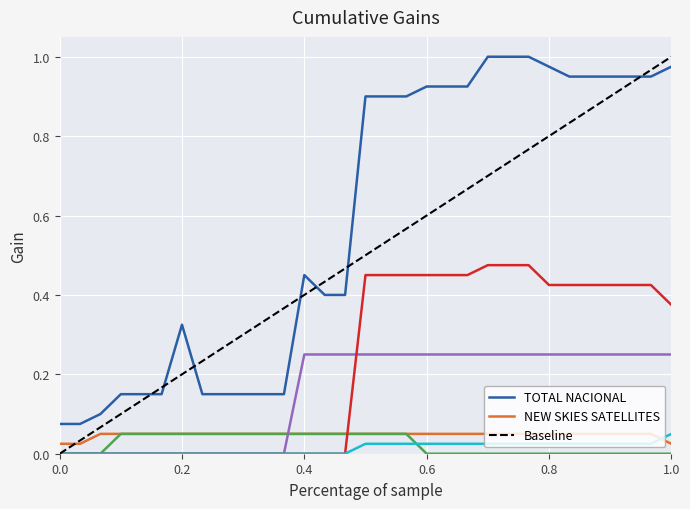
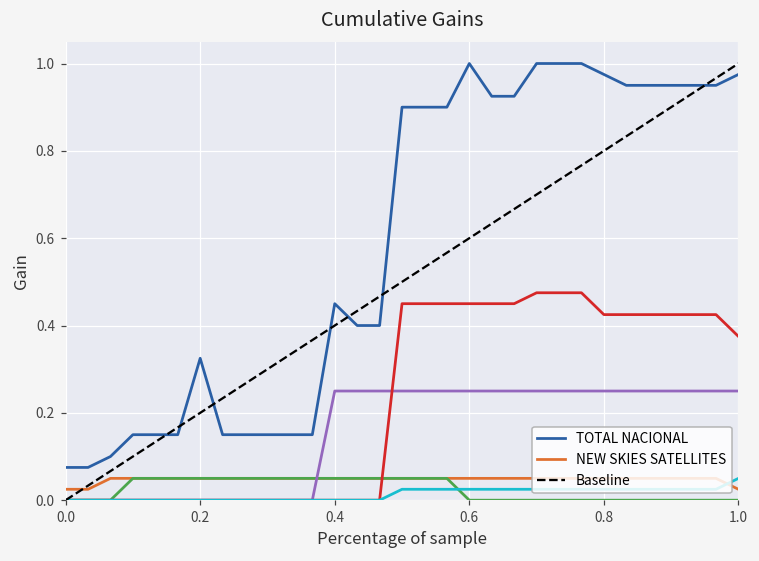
  {
    "TOTAL NACIONAL": {
      "0.0": 0.08,
      "0.2": 0.33,
      "0.4": 0.45,
-     "0.6": 0.93,
+     "0.6": 1.00,
      "0.8": 0.98,
      "1.0": 0.98
    },
    "NEW SKIES SATELLITES": {
      "0.0": 0.03,
      "0.6": 0.05,
      "1.0": 0.03
    },
    "Baseline": {
      "1.0": 1.00
    }
  }
